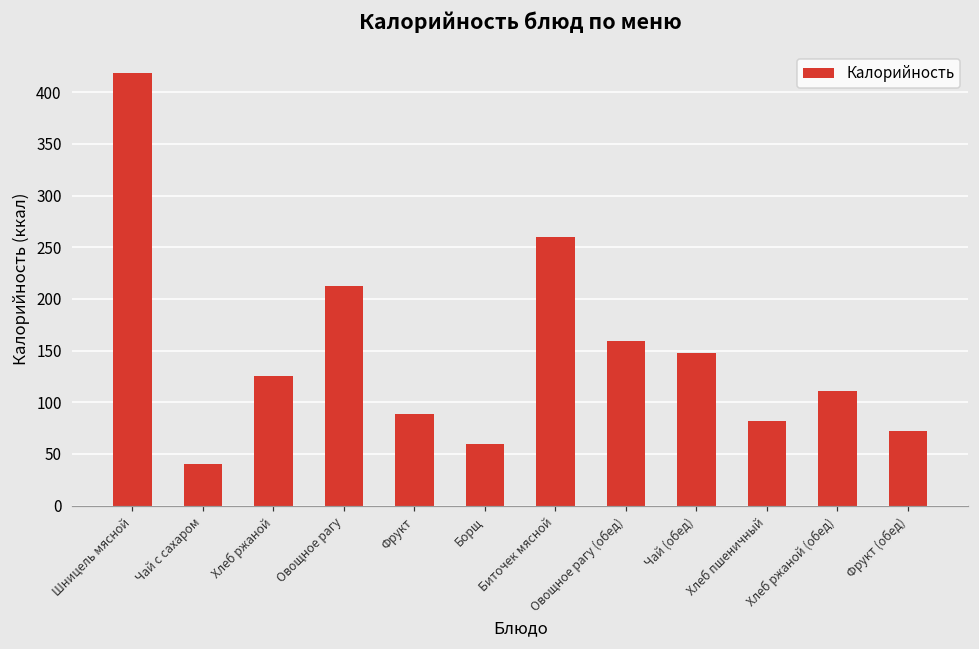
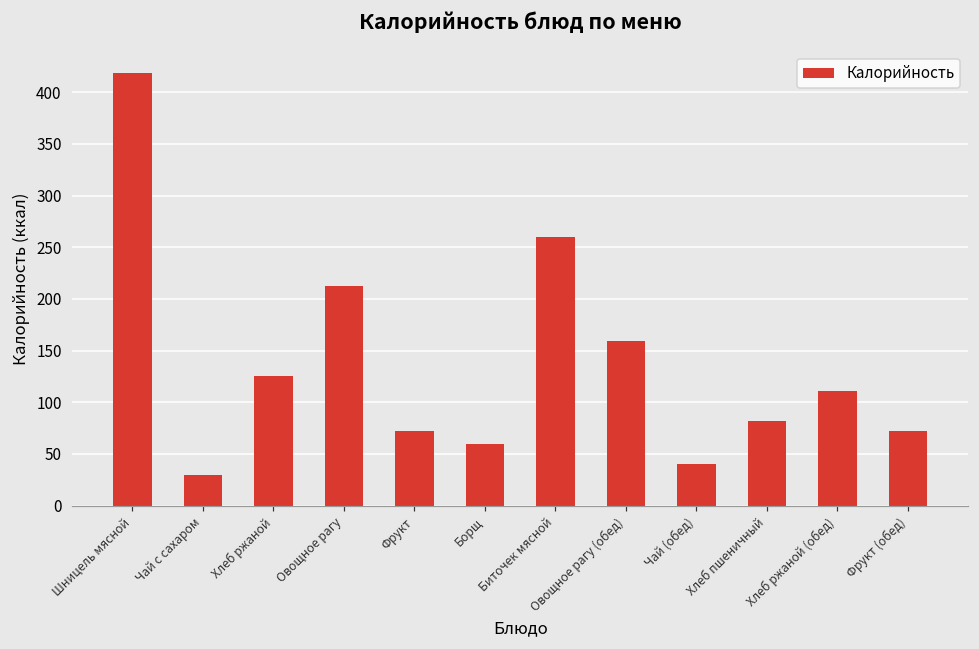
  {
    "Шницель мясной": 420,
-   "Чай с сахаром": 40,
+   "Чай с сахаром": 30,
    "Хлеб ржаной": 130,
    "Овощное рагу": 210,
-   "Фрукт": 90,
+   "Фрукт": 70,
    "Борщ": 60,
    "Биточек мясной": 260,
    "Овощное рагу (обед)": 160,
-   "Чай (обед)": 150,
+   "Чай (обед)": 40,
    "Хлеб пшеничный": 80,
    "Хлеб ржаной (обед)": 110,
    "Фрукт (обед)": 70
  }
